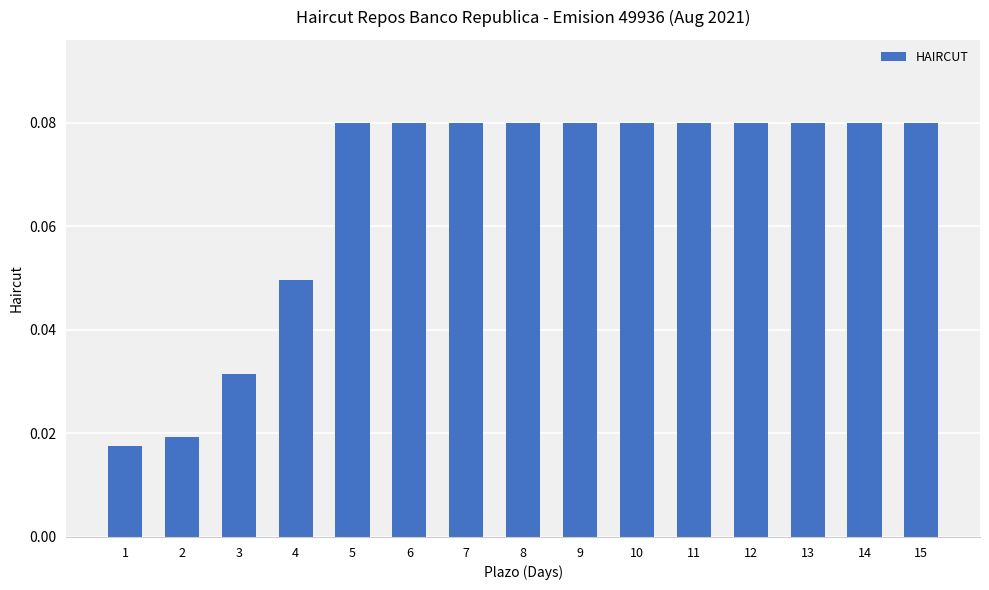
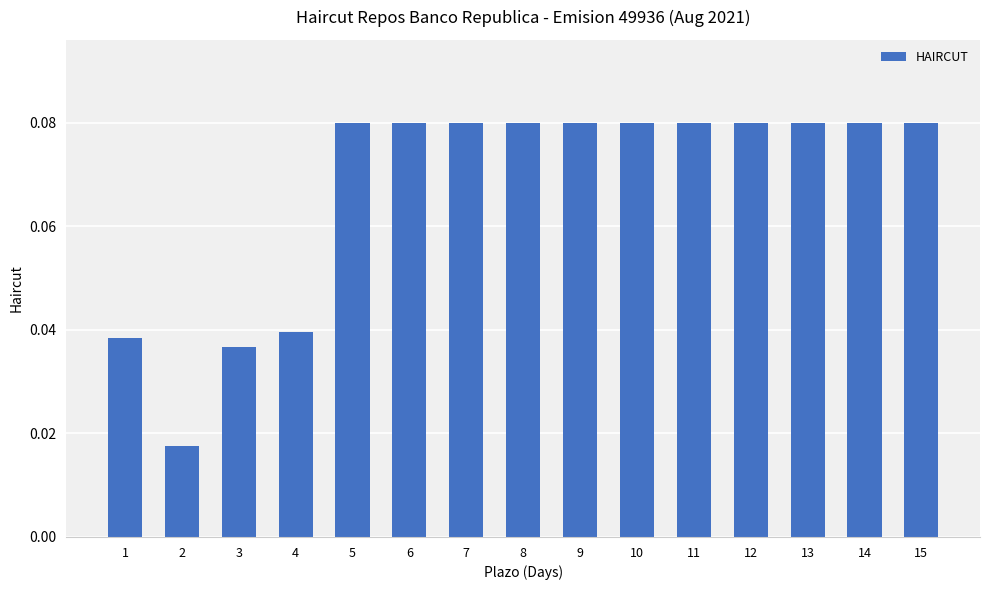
  {
-   "1": 0.018,
-   "2": 0.019,
-   "3": 0.032,
-   "4": 0.050,
+   "1": 0.039,
+   "2": 0.018,
+   "3": 0.037,
+   "4": 0.040,
    "5": 0.080,
    "6": 0.080,
    "7": 0.080,
    "8": 0.080,
    "9": 0.080,
    "10": 0.080,
    "11": 0.080,
    "12": 0.080,
    "13": 0.080,
    "14": 0.080,
    "15": 0.080
  }
